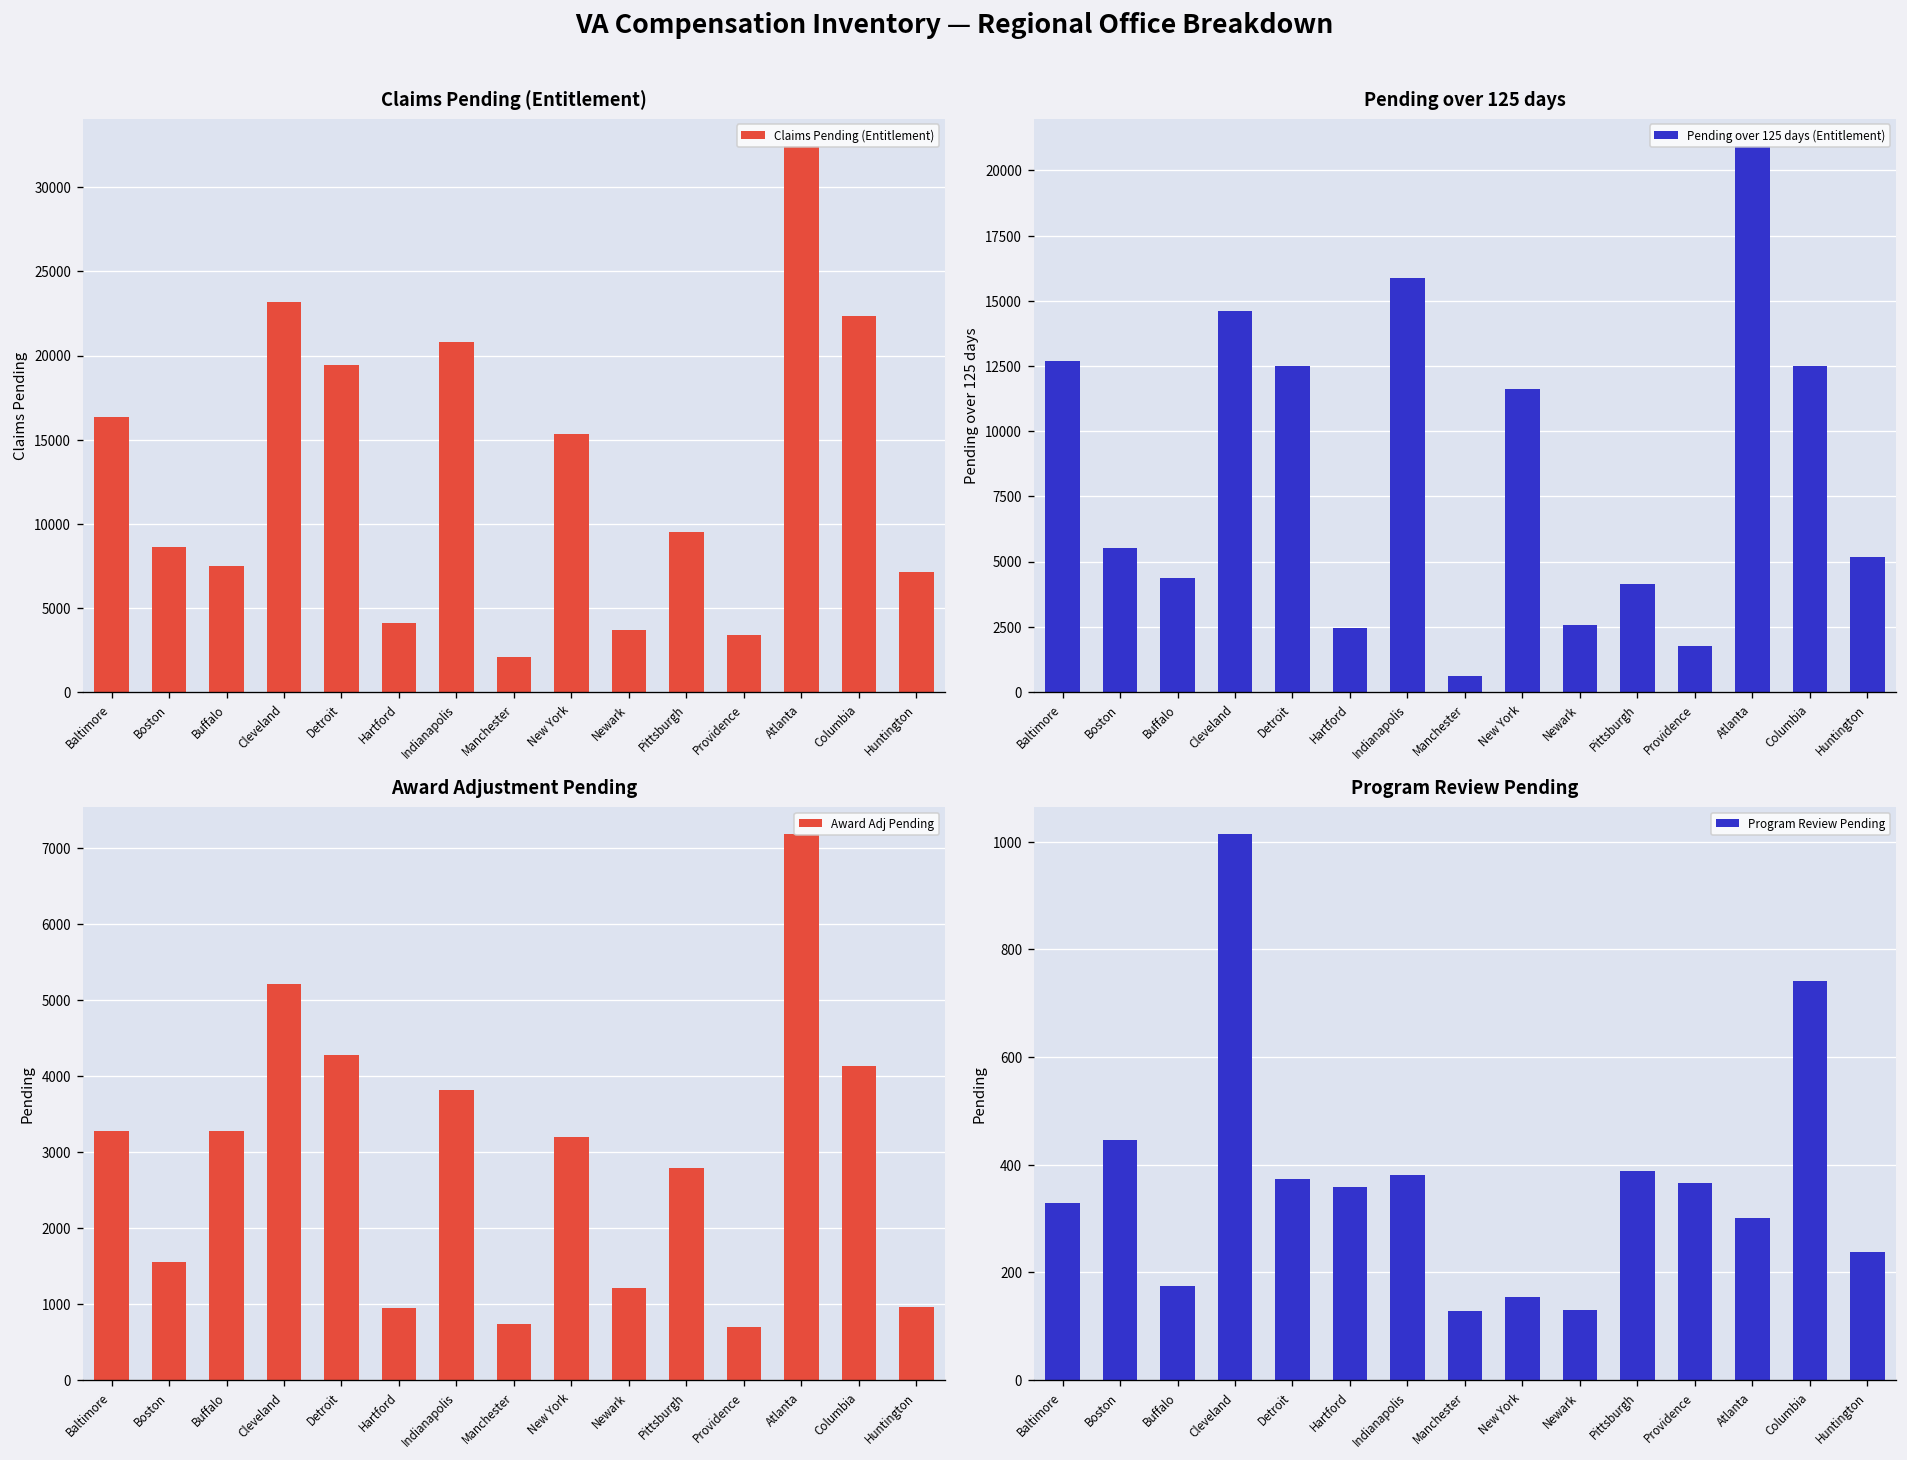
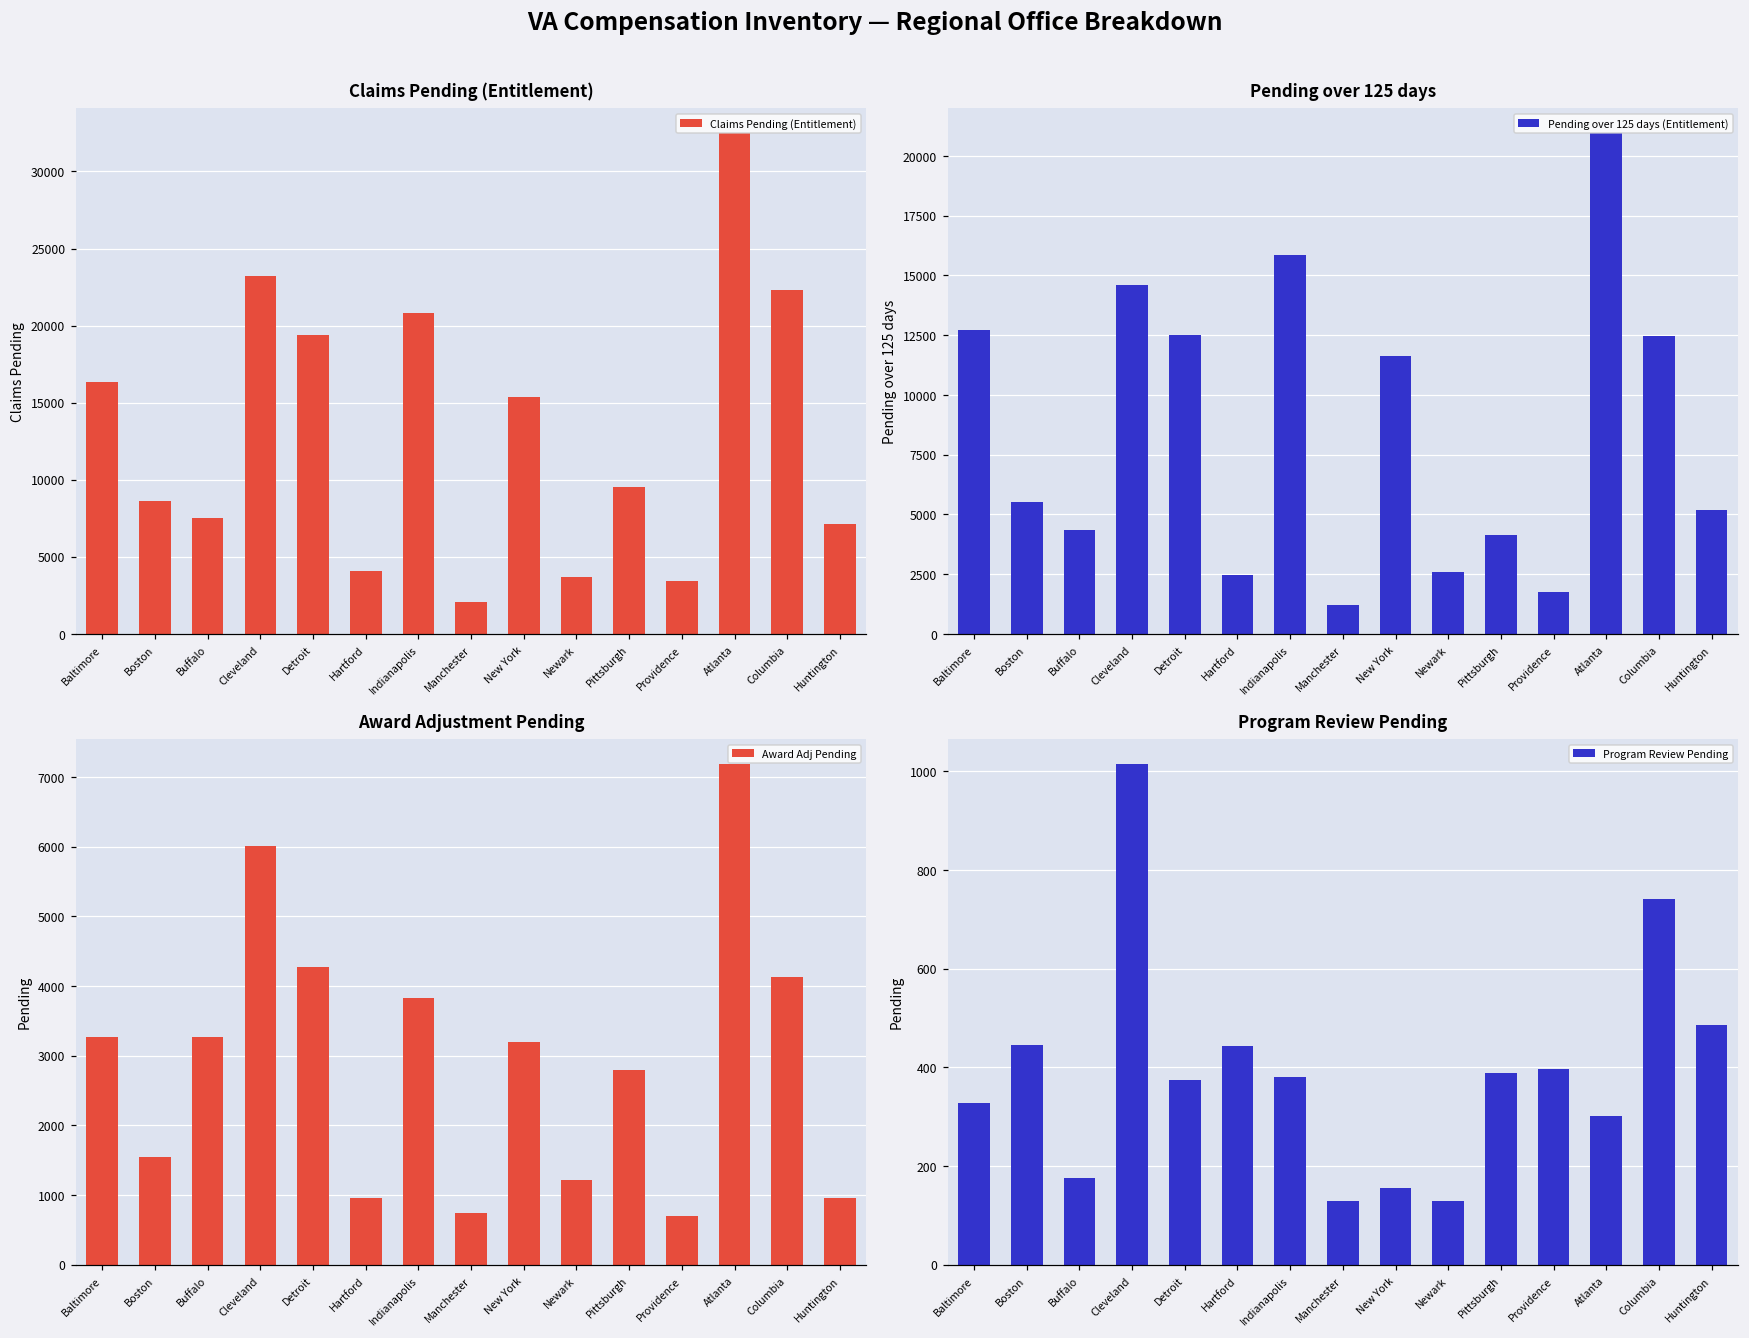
  {
    "Claims Pending (Entitlement)": {
      "Baltimore": 16300,
      "Boston": 8600,
      "Buffalo": 7500,
      "Cleveland": 23200,
      "Detroit": 19400,
      "Hartford": 4100,
      "Indianapolis": 20800,
      "Manchester": 2100,
      "New York": 15300,
      "Newark": 3700,
      "Pittsburgh": 9500,
      "Providence": 3400,
      "Columbia": 22300,
      "Huntington": 7100
    },
    "Pending over 125 days": {
      "Baltimore": 12700,
      "Boston": 5500,
      "Buffalo": 4400,
      "Cleveland": 14600,
      "Detroit": 12500,
      "Hartford": 2500,
      "Indianapolis": 15900,
-     "Manchester": 600,
+     "Manchester": 1200,
      "New York": 11600,
      "Newark": 2600,
      "Pittsburgh": 4200,
      "Providence": 1800,
      "Columbia": 12500,
      "Huntington": 5200
    },
    "Award Adjustment Pending": {
      "Baltimore": 3300,
      "Boston": 1500,
      "Buffalo": 3300,
-     "Cleveland": 5200,
+     "Cleveland": 6000,
      "Detroit": 4300,
      "Hartford": 1000,
      "Indianapolis": 3800,
      "Manchester": 700,
      "New York": 3200,
      "Newark": 1200,
      "Pittsburgh": 2800,
      "Providence": 700,
      "Atlanta": 7200,
      "Columbia": 4100,
      "Huntington": 1000
    },
    "Program Review Pending": {
      "Baltimore": 330,
      "Boston": 450,
      "Buffalo": 180,
      "Cleveland": 1010,
      "Detroit": 370,
-     "Hartford": 360,
+     "Hartford": 440,
      "Indianapolis": 380,
      "Manchester": 130,
      "New York": 160,
      "Newark": 130,
      "Pittsburgh": 390,
-     "Providence": 370,
+     "Providence": 400,
      "Atlanta": 300,
      "Columbia": 740,
-     "Huntington": 240
+     "Huntington": 490
    }
  }
